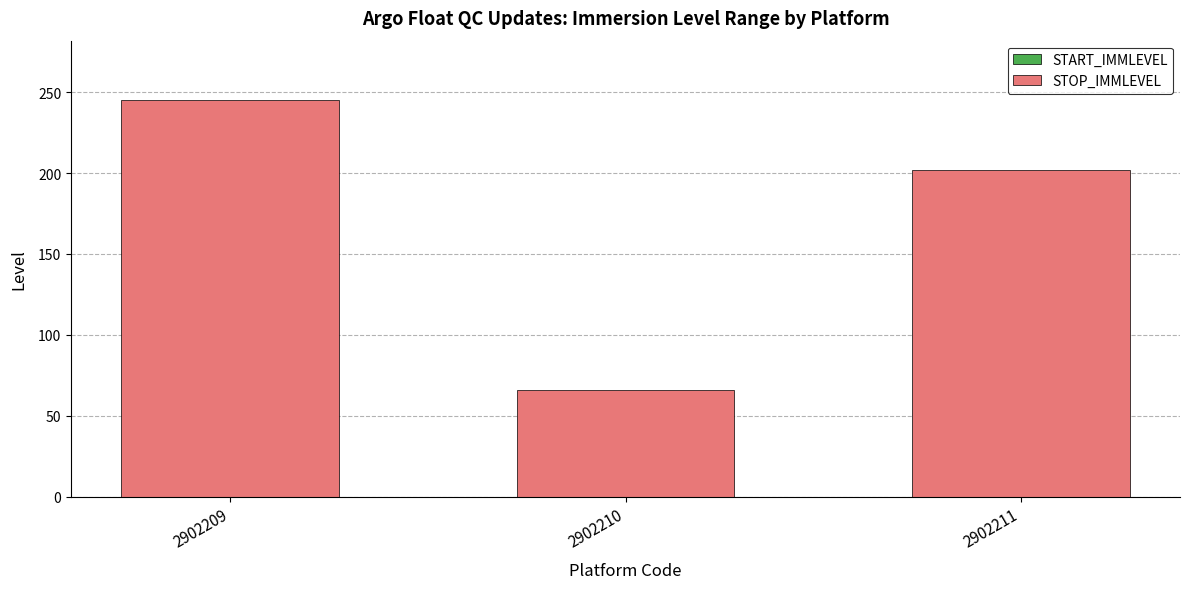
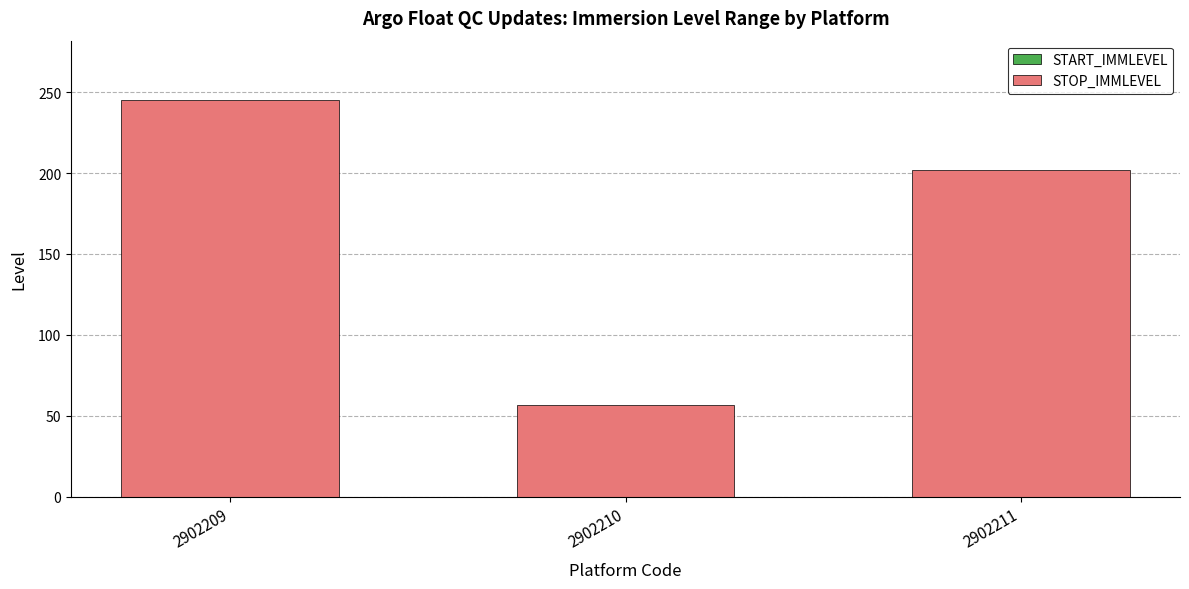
  {
    "START_IMMLEVEL": {
      "2902209": 0,
      "2902210": 0,
      "2902211": 0
    },
    "STOP_IMMLEVEL": {
      "2902209": 245,
-     "2902210": 66,
+     "2902210": 57,
      "2902211": 202
    }
  }
